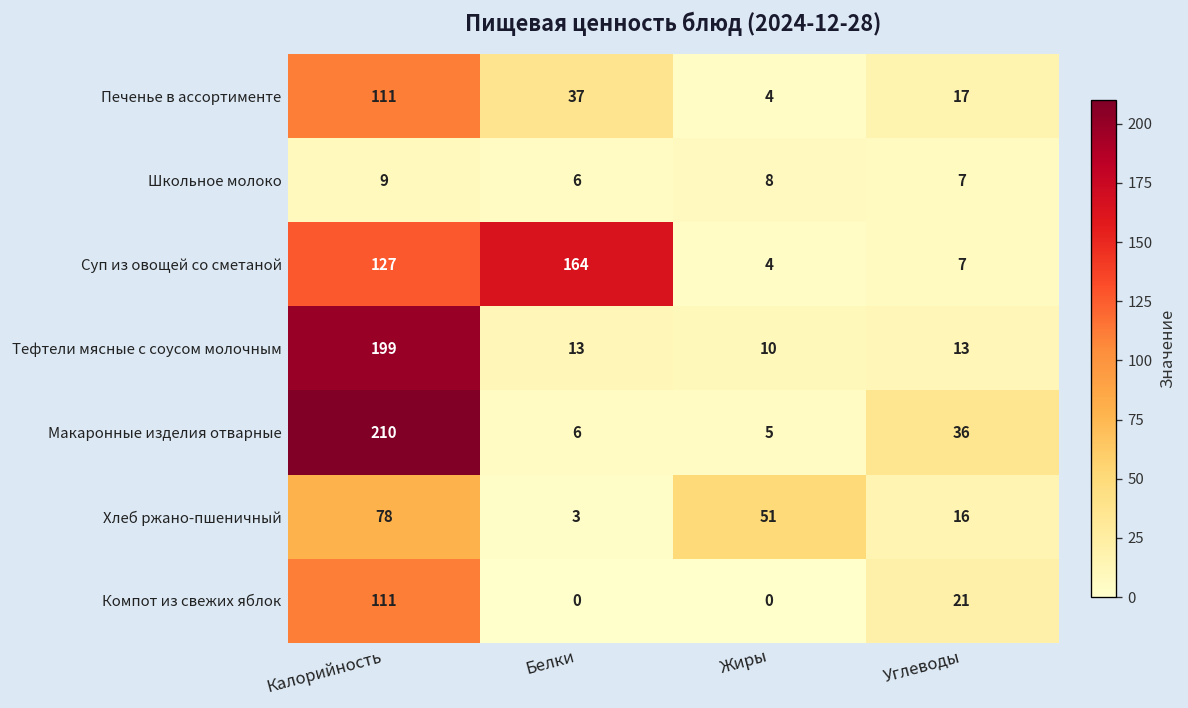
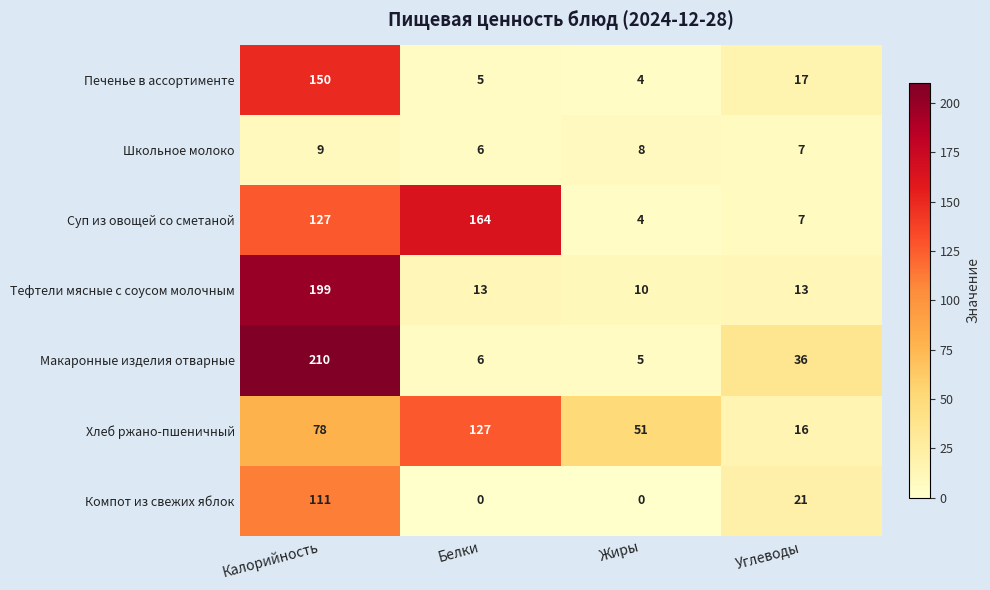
  {
    "Печенье в ассортименте": {
-     "Калорийность": 111,
-     "Белки": 37,
+     "Калорийность": 150,
+     "Белки": 5,
      "Жиры": 4,
      "Углеводы": 17
    },
    "Школьное молоко": {
      "Калорийность": 9,
      "Белки": 6,
      "Жиры": 8,
      "Углеводы": 7
    },
    "Суп из овощей со сметаной": {
      "Калорийность": 127,
      "Белки": 164,
      "Жиры": 4,
      "Углеводы": 7
    },
    "Тефтели мясные с соусом молочным": {
      "Калорийность": 199,
      "Белки": 13,
      "Жиры": 10,
      "Углеводы": 13
    },
    "Макаронные изделия отварные": {
      "Калорийность": 210,
      "Белки": 6,
      "Жиры": 5,
      "Углеводы": 36
    },
    "Хлеб ржано-пшеничный": {
      "Калорийность": 78,
-     "Белки": 3,
+     "Белки": 127,
      "Жиры": 51,
      "Углеводы": 16
    },
    "Компот из свежих яблок": {
      "Калорийность": 111,
      "Белки": 0,
      "Жиры": 0,
      "Углеводы": 21
    }
  }
